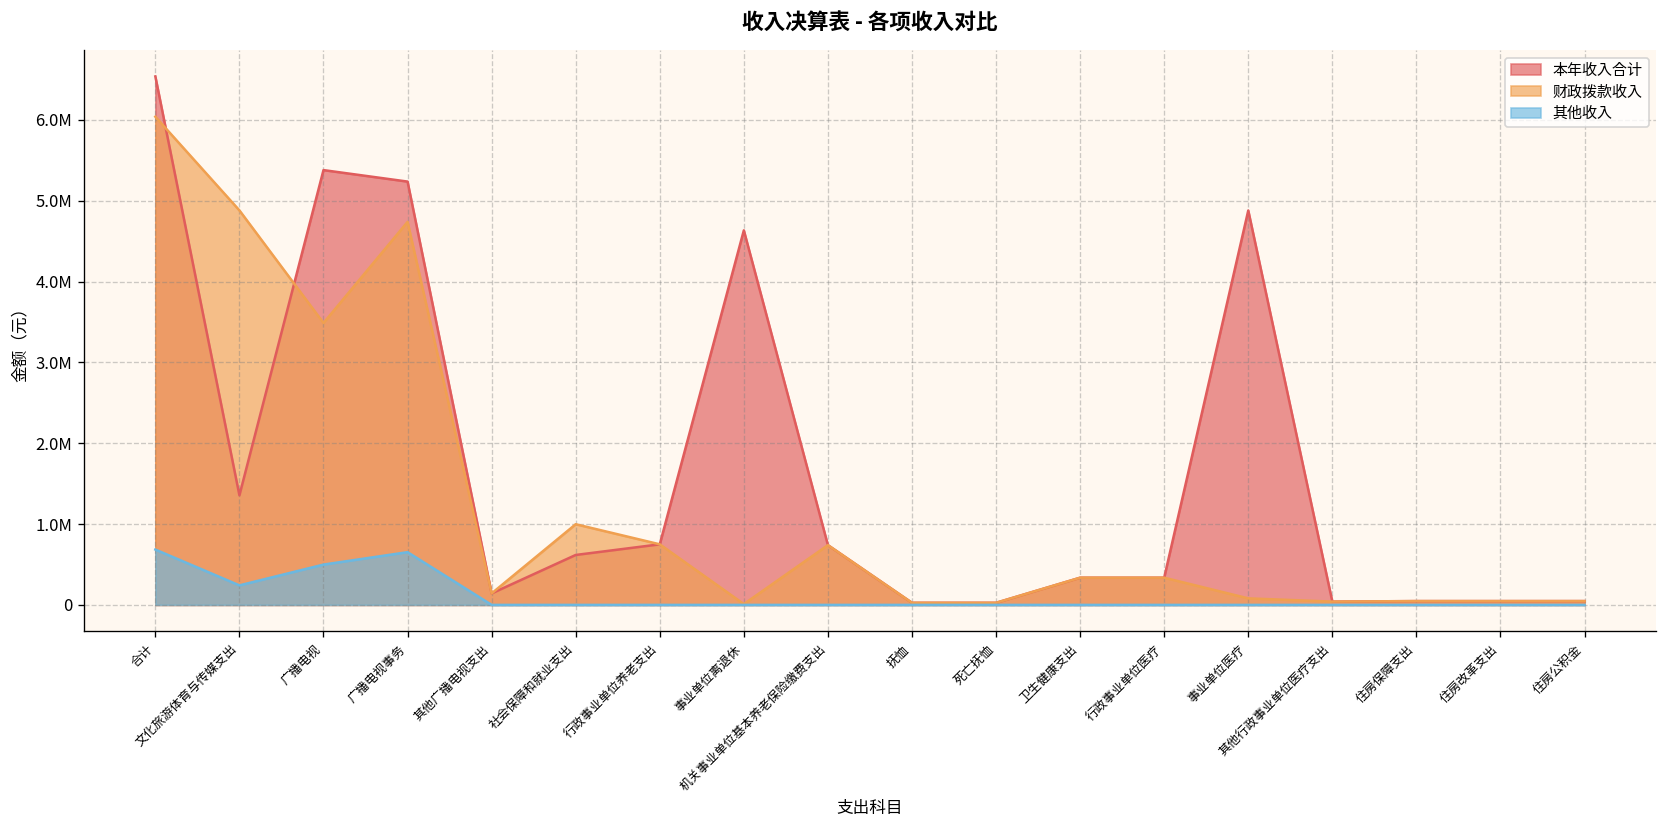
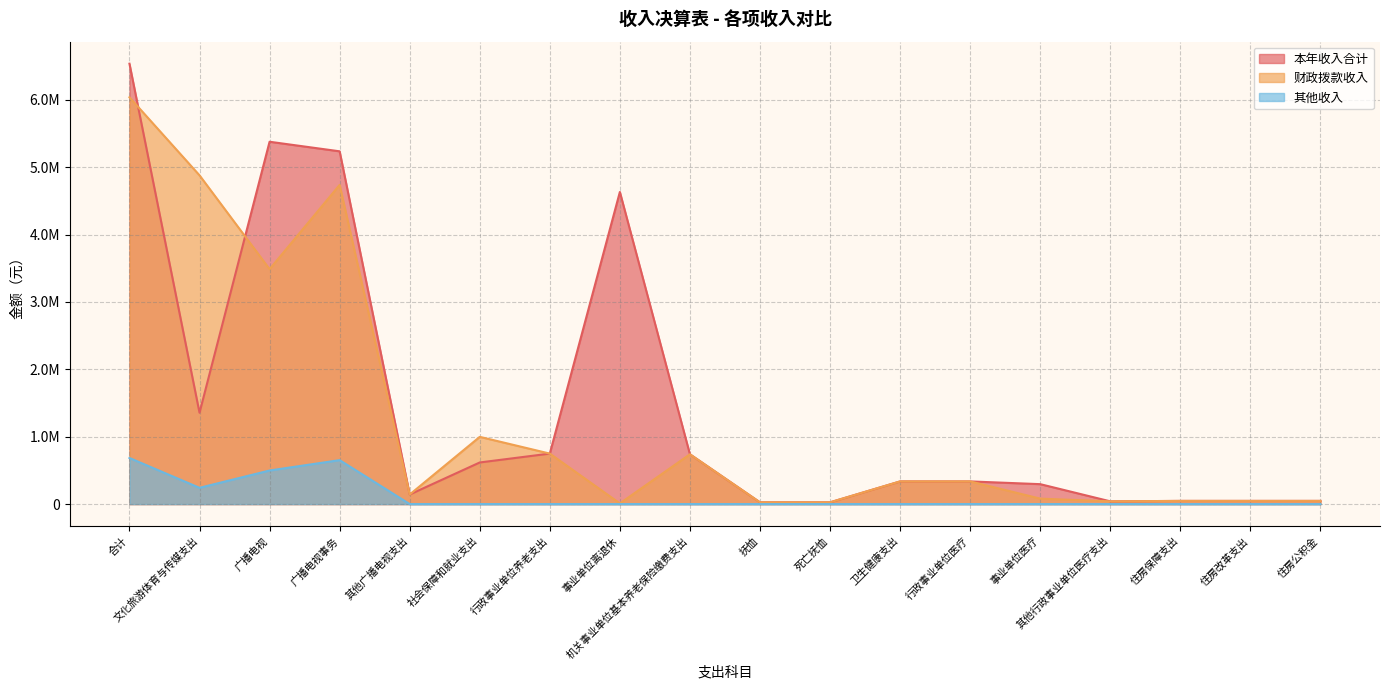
  {
    "本年收入合计": {
      "合计": 6500000,
      "文化旅游体育与传媒支出": 1400000,
      "广播电视": 5400000,
      "广播电视事务": 5200000,
      "社会保障和就业支出": 600000,
      "事业单位离退休": 4600000,
-     "事业单位医疗": 4900000
+     "事业单位医疗": 300000
    },
    "财政拨款收入": {
      "合计": 6000000,
      "文化旅游体育与传媒支出": 4900000,
      "广播电视": 3500000,
      "广播电视事务": 4700000,
      "社会保障和就业支出": 1000000,
      "事业单位医疗": 100000
    },
    "其他收入": {
      "合计": 700000,
      "文化旅游体育与传媒支出": 200000,
      "广播电视": 500000,
      "广播电视事务": 700000,
      "其他广播电视支出": 0,
      "社会保障和就业支出": 0,
      "行政事业单位养老支出": 0,
      "机关事业单位基本养老保险缴费支出": 0,
      "卫生健康支出": 0,
      "行政事业单位医疗": 0,
      "事业单位医疗": 0,
      "其他行政事业单位医疗支出": 0,
      "住房保障支出": 0,
      "住房改革支出": 0,
      "住房公积金": 0
    }
  }
